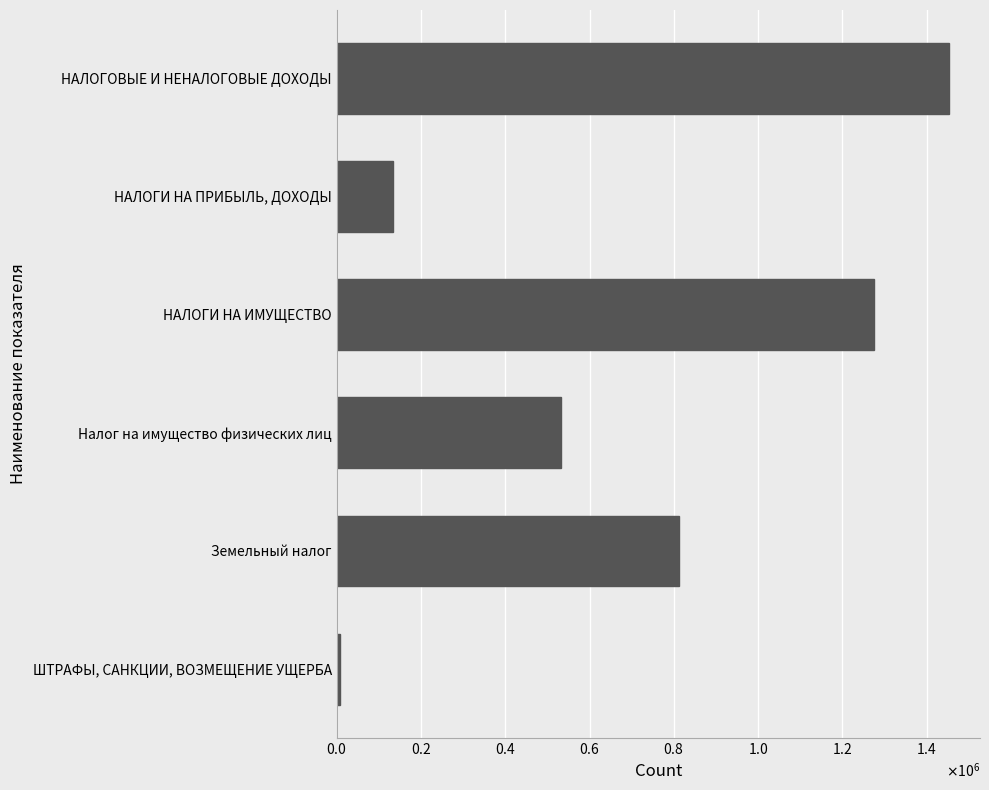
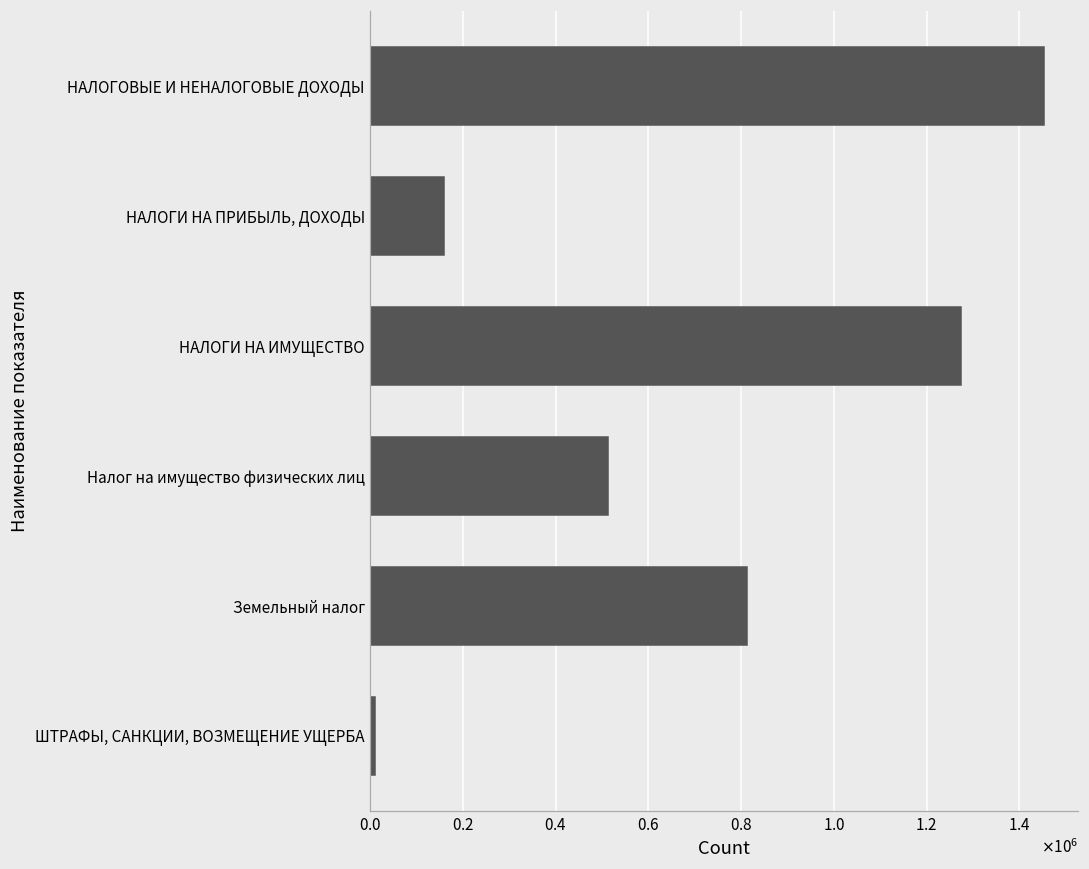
  {
    "НАЛОГОВЫЕ И НЕНАЛОГОВЫЕ ДОХОДЫ": 1450000,
-   "НАЛОГИ НА ПРИБЫЛЬ, ДОХОДЫ": 130000,
+   "НАЛОГИ НА ПРИБЫЛЬ, ДОХОДЫ": 160000,
    "НАЛОГИ НА ИМУЩЕСТВО": 1270000,
-   "Налог на имущество физических лиц": 530000,
+   "Налог на имущество физических лиц": 510000,
    "Земельный налог": 810000,
    "ШТРАФЫ, САНКЦИИ, ВОЗМЕЩЕНИЕ УЩЕРБА": 10000
  }
